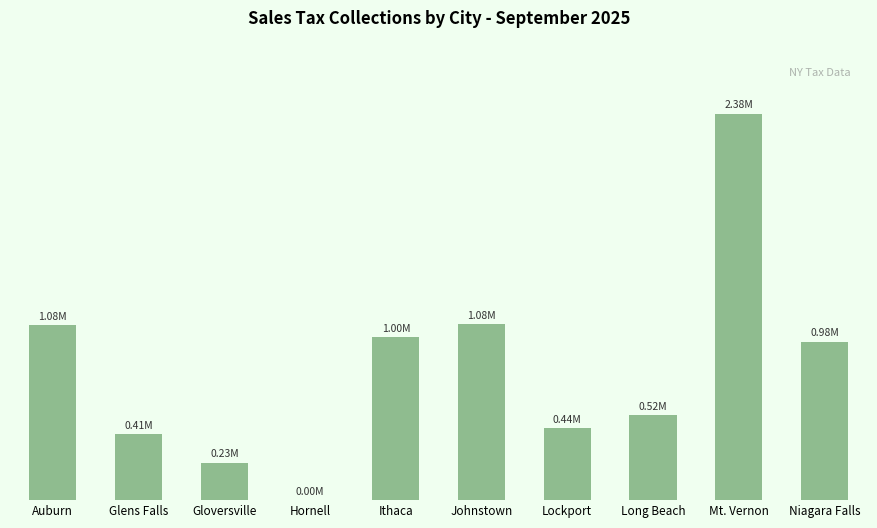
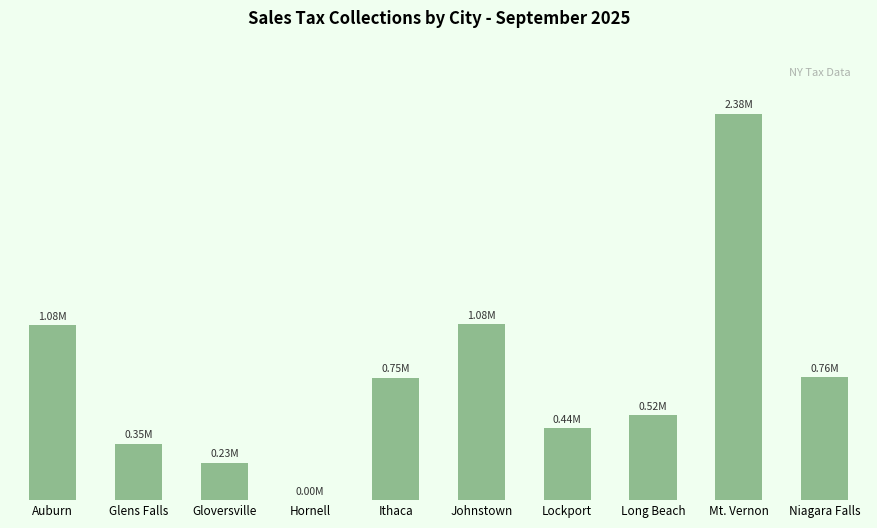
  {
    "Auburn": "1.08M",
-   "Glens Falls": "0.41M",
+   "Glens Falls": "0.35M",
    "Gloversville": "0.23M",
-   "Ithaca": "1.00M",
+   "Ithaca": "0.75M",
    "Johnstown": "1.08M",
    "Lockport": "0.44M",
    "Long Beach": "0.52M",
    "Mt. Vernon": "2.38M",
-   "Niagara Falls": "0.98M"
+   "Niagara Falls": "0.76M"
  }
